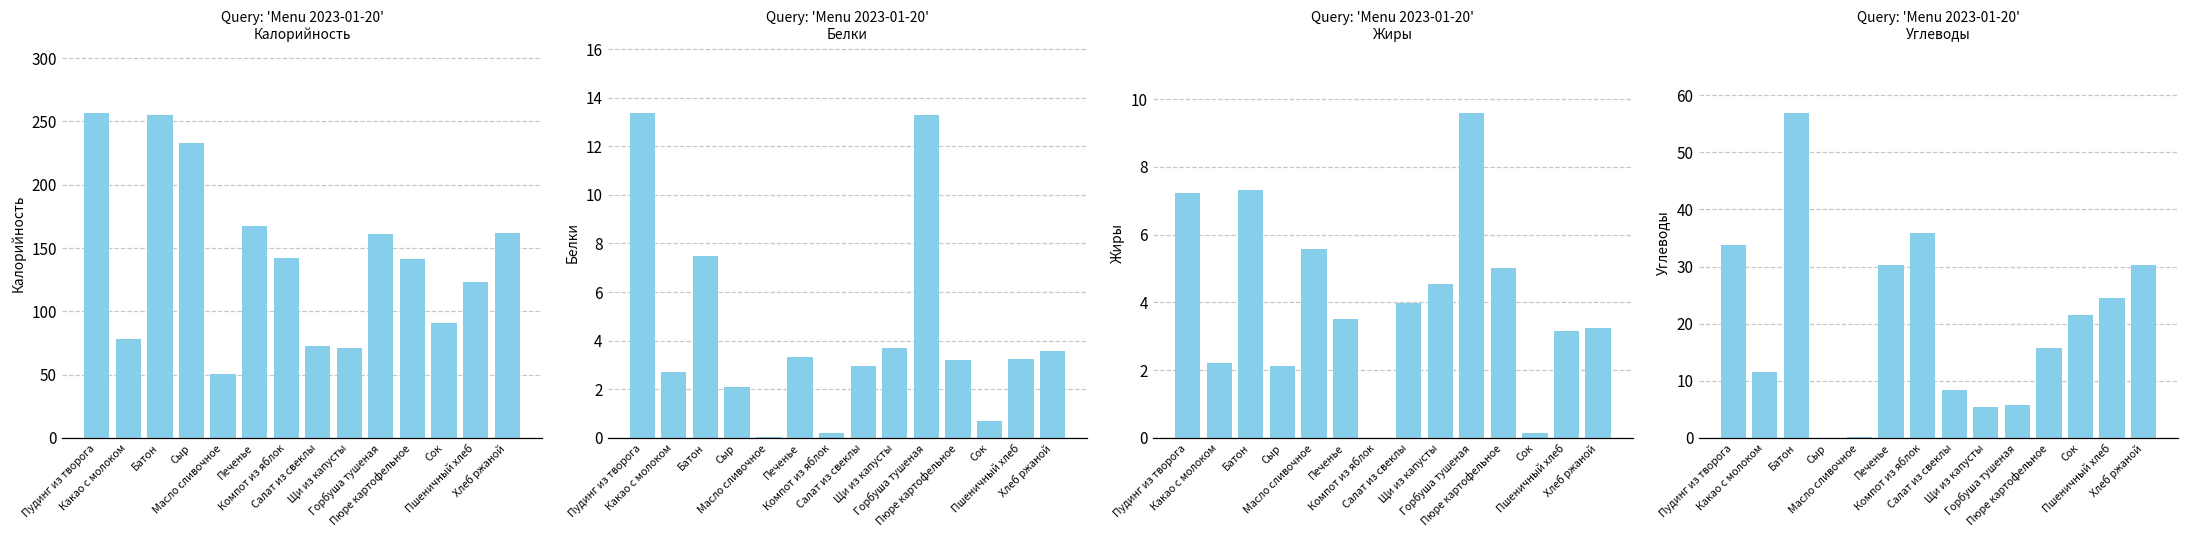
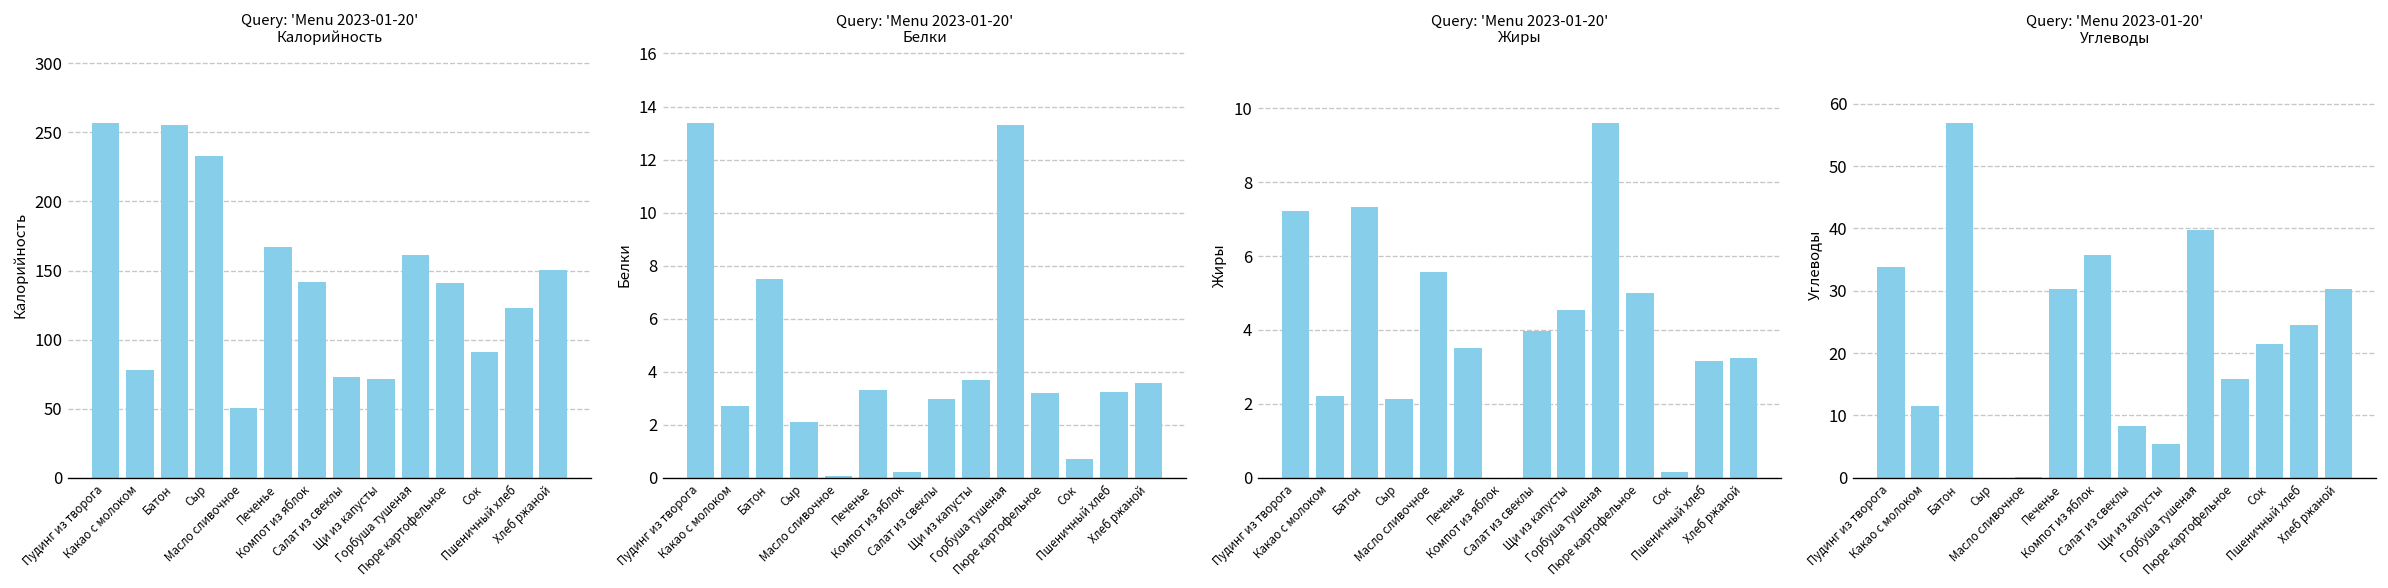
  {
    "Query: 'Menu 2023-01-20' Калорийность": {
      "Пудинг из творога": 257,
      "Какао с молоком": 78,
      "Батон": 255,
      "Сыр": 233,
      "Масло сливочное": 51,
      "Печенье": 167,
      "Компот из яблок": 142,
      "Салат из свеклы": 73,
      "Щи из капусты": 71,
      "Горбуша тушеная": 161,
      "Пюре картофельное": 141,
      "Сок": 91,
      "Пшеничный хлеб": 123,
-     "Хлеб ржаной": 162
+     "Хлеб ржаной": 150
    },
    "Query: 'Menu 2023-01-20' Белки": {
      "Пудинг из творога": 13.4,
      "Какао с молоком": 2.7,
      "Батон": 7.5,
      "Сыр": 2.1,
      "Печенье": 3.3,
      "Компот из яблок": 0.2,
      "Салат из свеклы": 3.0,
      "Щи из капусты": 3.7,
      "Горбуша тушеная": 13.3,
      "Пюре картофельное": 3.2,
      "Сок": 0.7,
      "Пшеничный хлеб": 3.2,
      "Хлеб ржаной": 3.6
    },
    "Query: 'Menu 2023-01-20' Жиры": {
      "Пудинг из творога": 7.2,
      "Какао с молоком": 2.2,
      "Батон": 7.3,
      "Сыр": 2.1,
      "Масло сливочное": 5.6,
      "Печенье": 3.5,
      "Компот из яблок": 0.0,
      "Салат из свеклы": 4.0,
      "Щи из капусты": 4.5,
      "Горбуша тушеная": 9.6,
      "Пюре картофельное": 5.0,
      "Сок": 0.2,
      "Пшеничный хлеб": 3.2,
      "Хлеб ржаной": 3.2
    },
    "Query: 'Menu 2023-01-20' Углеводы": {
      "Пудинг из творога": 34,
      "Какао с молоком": 12,
      "Батон": 57,
      "Сыр": 0,
      "Печенье": 30,
      "Компот из яблок": 36,
      "Салат из свеклы": 8,
      "Щи из капусты": 5,
-     "Горбуша тушеная": 6,
+     "Горбуша тушеная": 40,
      "Пюре картофельное": 16,
      "Сок": 22,
      "Пшеничный хлеб": 25,
      "Хлеб ржаной": 30
    }
  }
